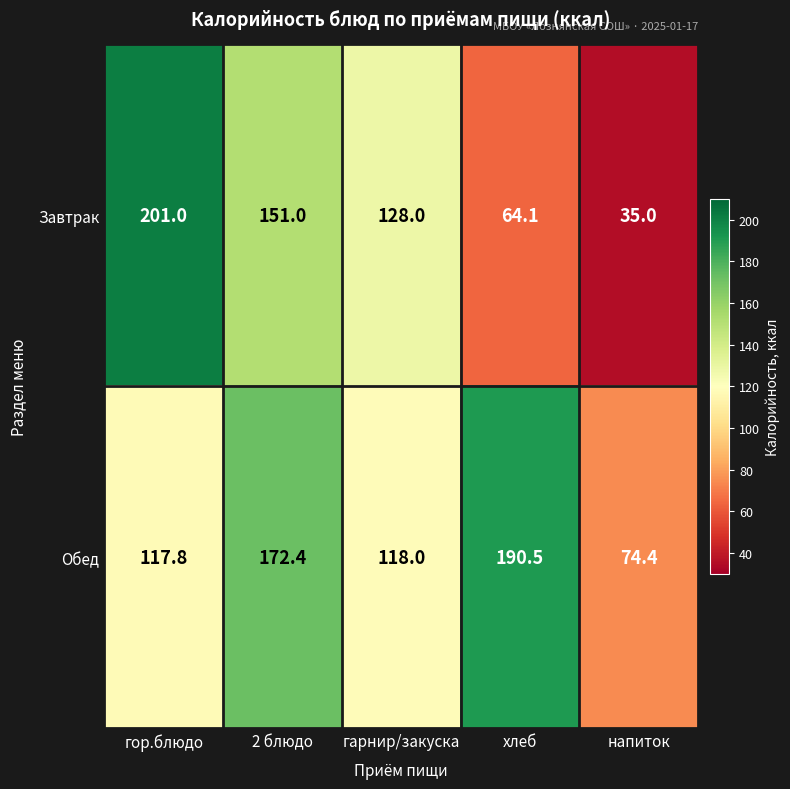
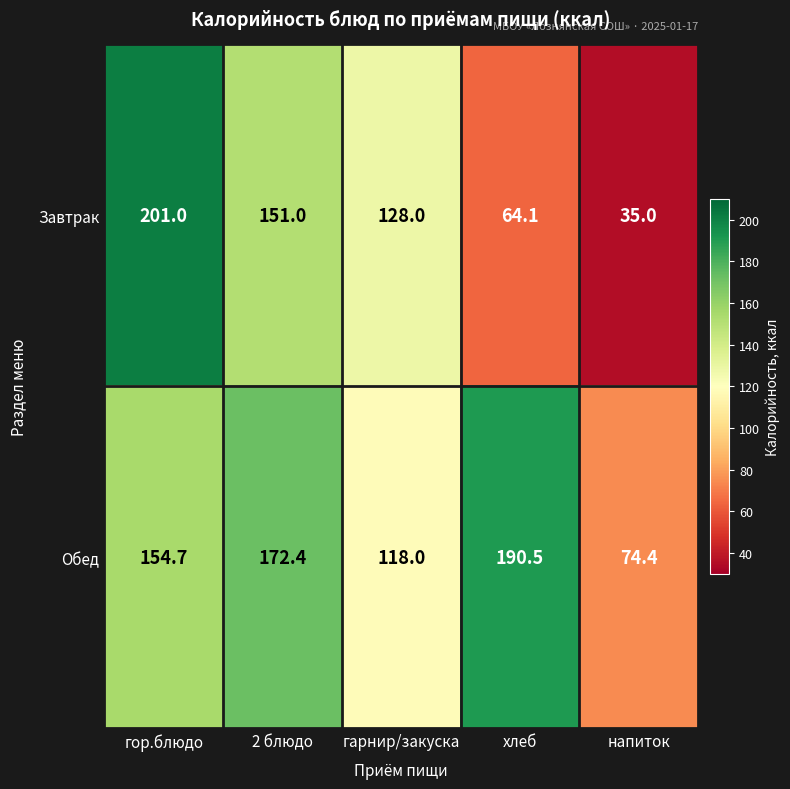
  {
    "Завтрак": {
      "гор.блюдо": 201.0,
      "2 блюдо": 151.0,
      "гарнир/закуска": 128.0,
      "хлеб": 64.1,
      "напиток": 35.0
    },
    "Обед": {
-     "гор.блюдо": 117.8,
+     "гор.блюдо": 154.7,
      "2 блюдо": 172.4,
      "гарнир/закуска": 118.0,
      "хлеб": 190.5,
      "напиток": 74.4
    }
  }
